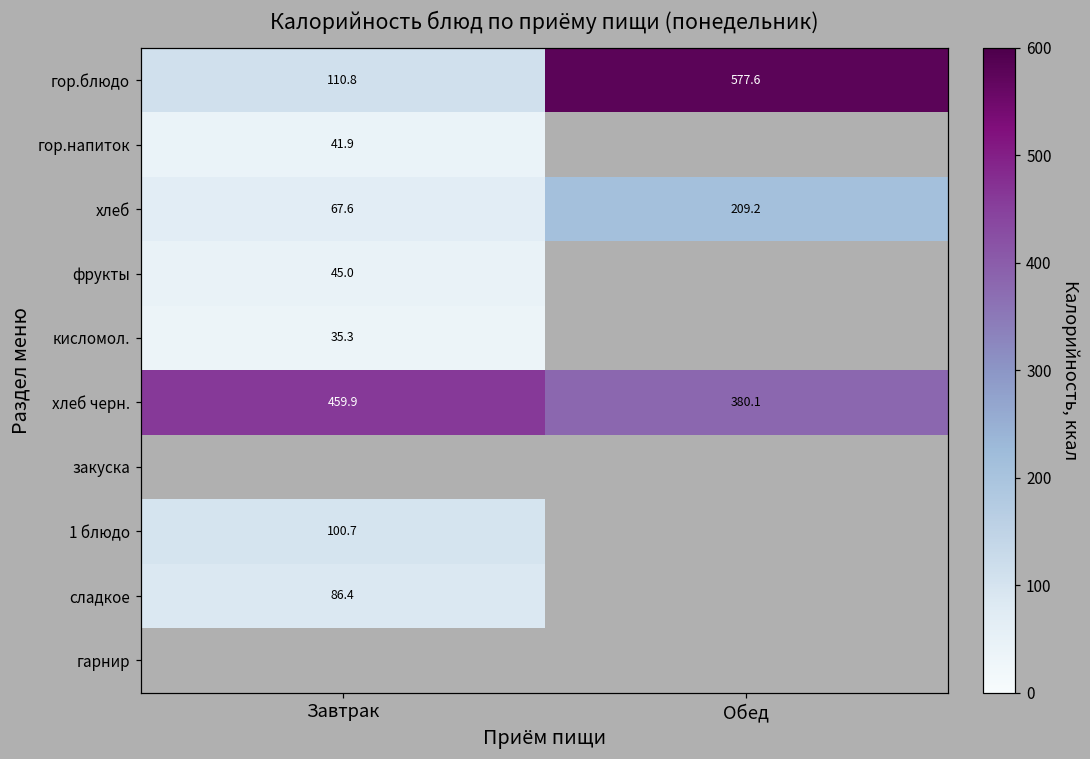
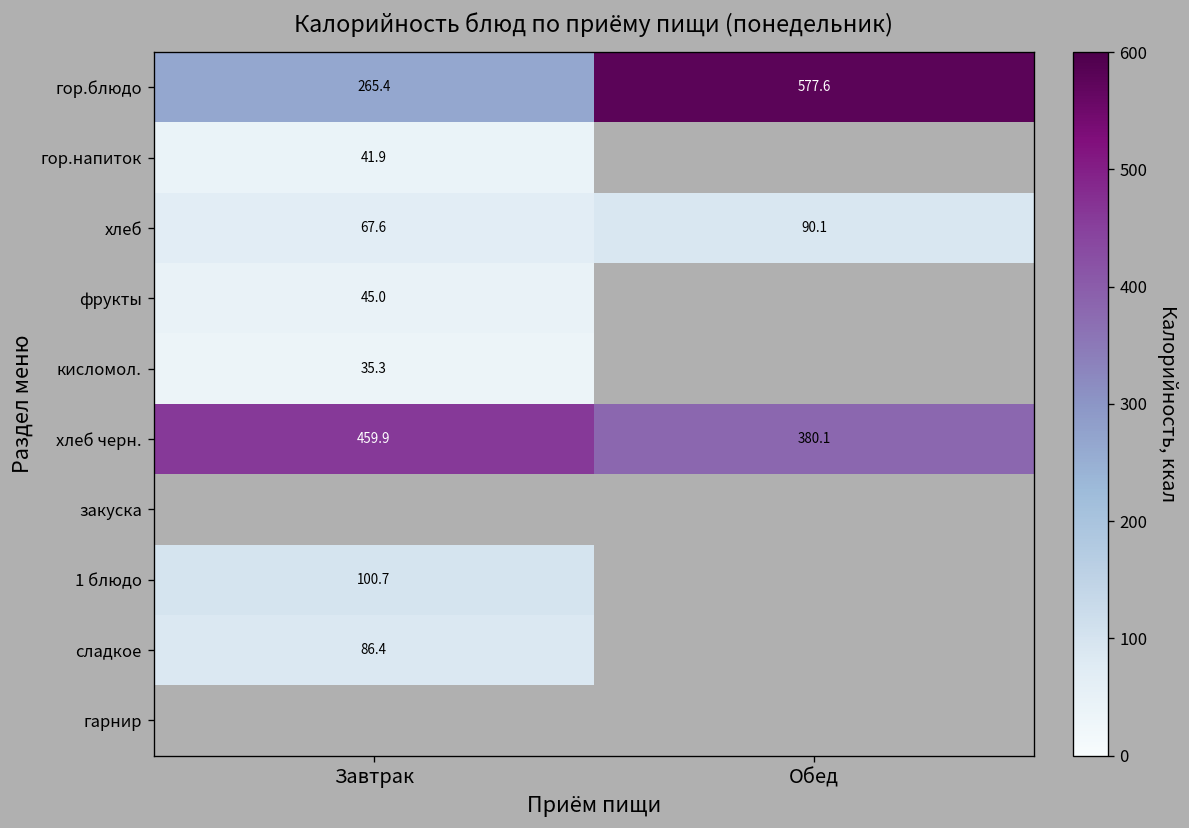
  {
    "гор.блюдо": {
-     "Завтрак": 110.8,
+     "Завтрак": 265.4,
      "Обед": 577.6
    },
    "гор.напиток": {
      "Завтрак": 41.9
    },
    "хлеб": {
      "Завтрак": 67.6,
-     "Обед": 209.2
+     "Обед": 90.1
    },
    "фрукты": {
      "Завтрак": 45.0
    },
    "кисломол.": {
      "Завтрак": 35.3
    },
    "хлеб черн.": {
      "Завтрак": 459.9,
      "Обед": 380.1
    },
    "1 блюдо": {
      "Завтрак": 100.7
    },
    "сладкое": {
      "Завтрак": 86.4
    }
  }
